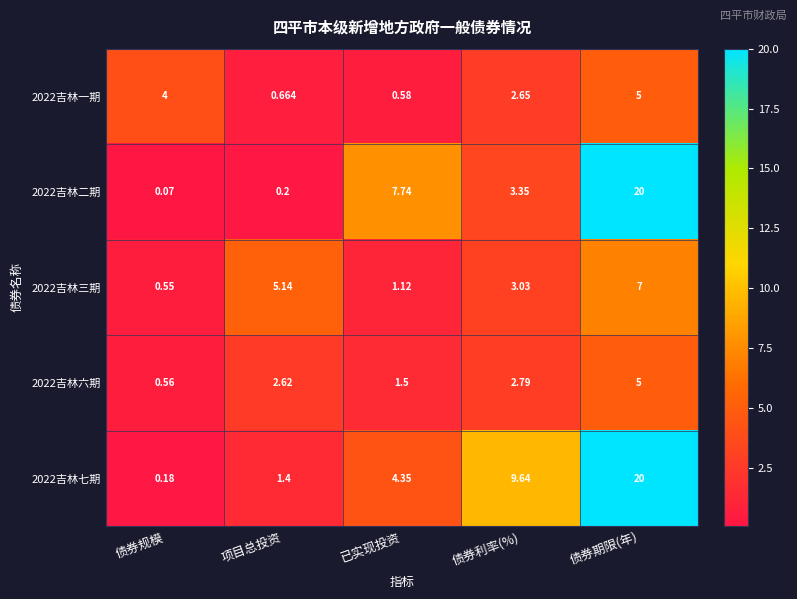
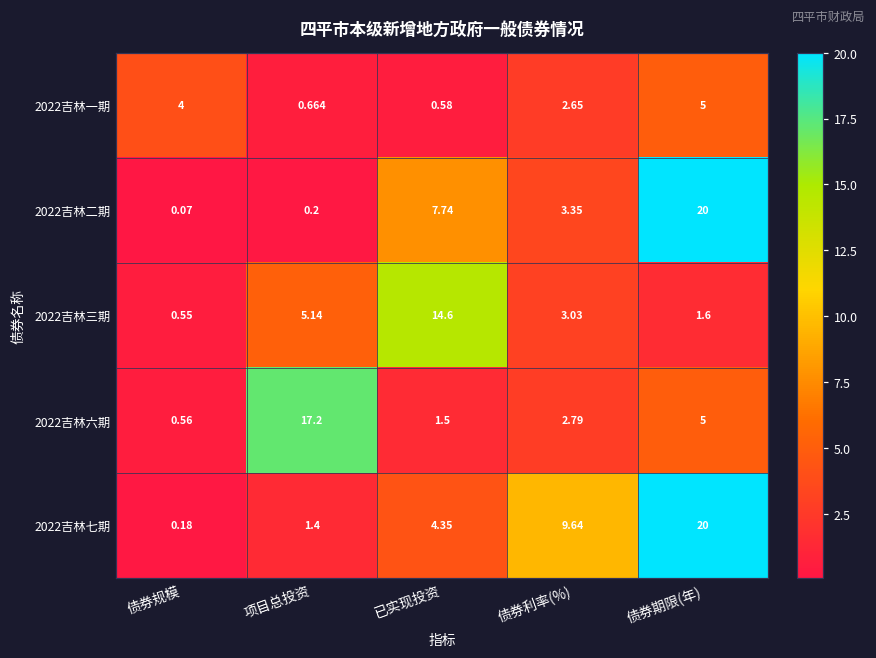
  {
    "2022吉林一期": {
      "债券规模": 4,
      "项目总投资": 0.664,
      "已实现投资": 0.58,
      "债券利率(%)": 2.65,
      "债券期限(年)": 5
    },
    "2022吉林二期": {
      "债券规模": 0.07,
      "项目总投资": 0.2,
      "已实现投资": 7.74,
      "债券利率(%)": 3.35,
      "债券期限(年)": 20
    },
    "2022吉林三期": {
      "债券规模": 0.55,
      "项目总投资": 5.14,
-     "已实现投资": 1.12,
+     "已实现投资": 14.6,
      "债券利率(%)": 3.03,
-     "债券期限(年)": 7
+     "债券期限(年)": 1.6
    },
    "2022吉林六期": {
      "债券规模": 0.56,
-     "项目总投资": 2.62,
+     "项目总投资": 17.2,
      "已实现投资": 1.5,
      "债券利率(%)": 2.79,
      "债券期限(年)": 5
    },
    "2022吉林七期": {
      "债券规模": 0.18,
      "项目总投资": 1.4,
      "已实现投资": 4.35,
      "债券利率(%)": 9.64,
      "债券期限(年)": 20
    }
  }
